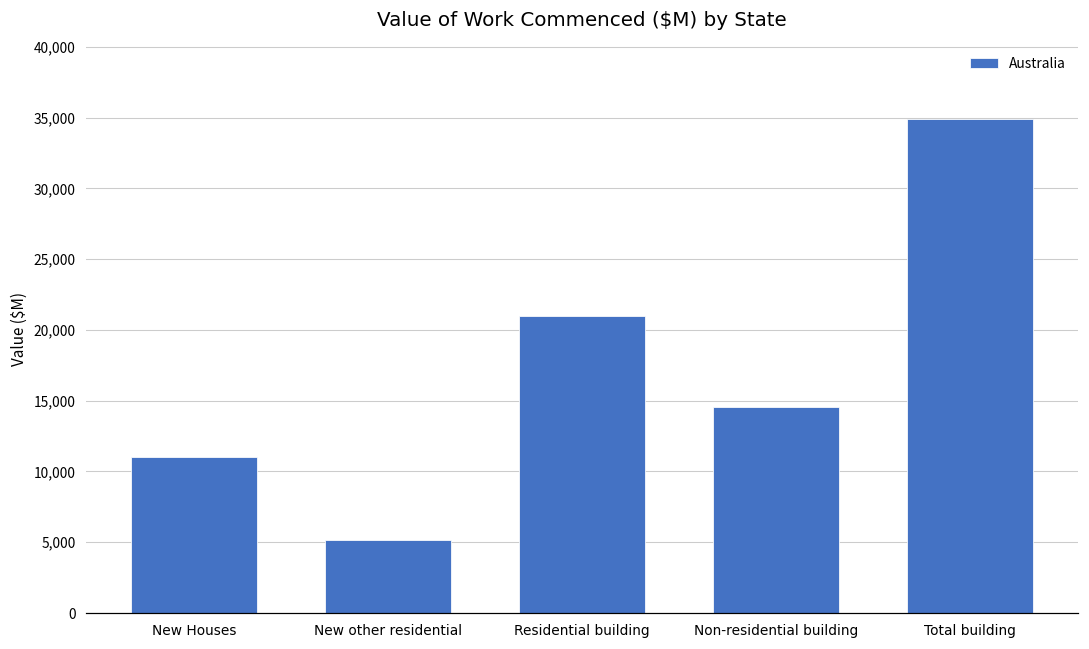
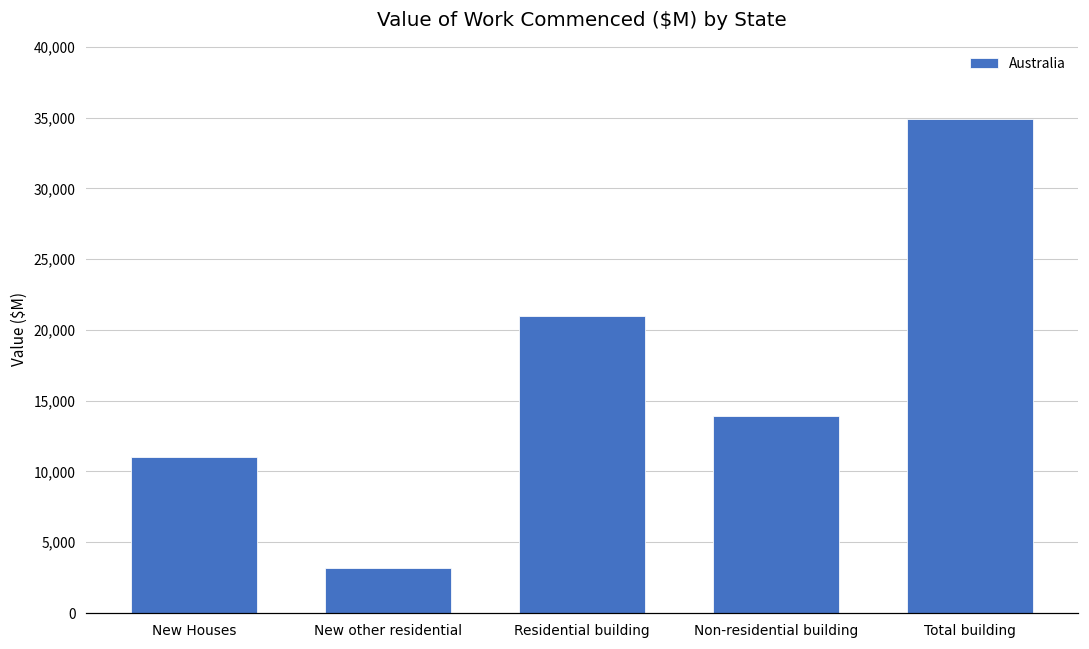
  {
    "New Houses": "11,100",
-   "New other residential": "5,100",
+   "New other residential": "3,200",
    "Residential building": "21,000",
-   "Non-residential building": "14,500",
+   "Non-residential building": "13,900",
    "Total building": "34,900"
  }
